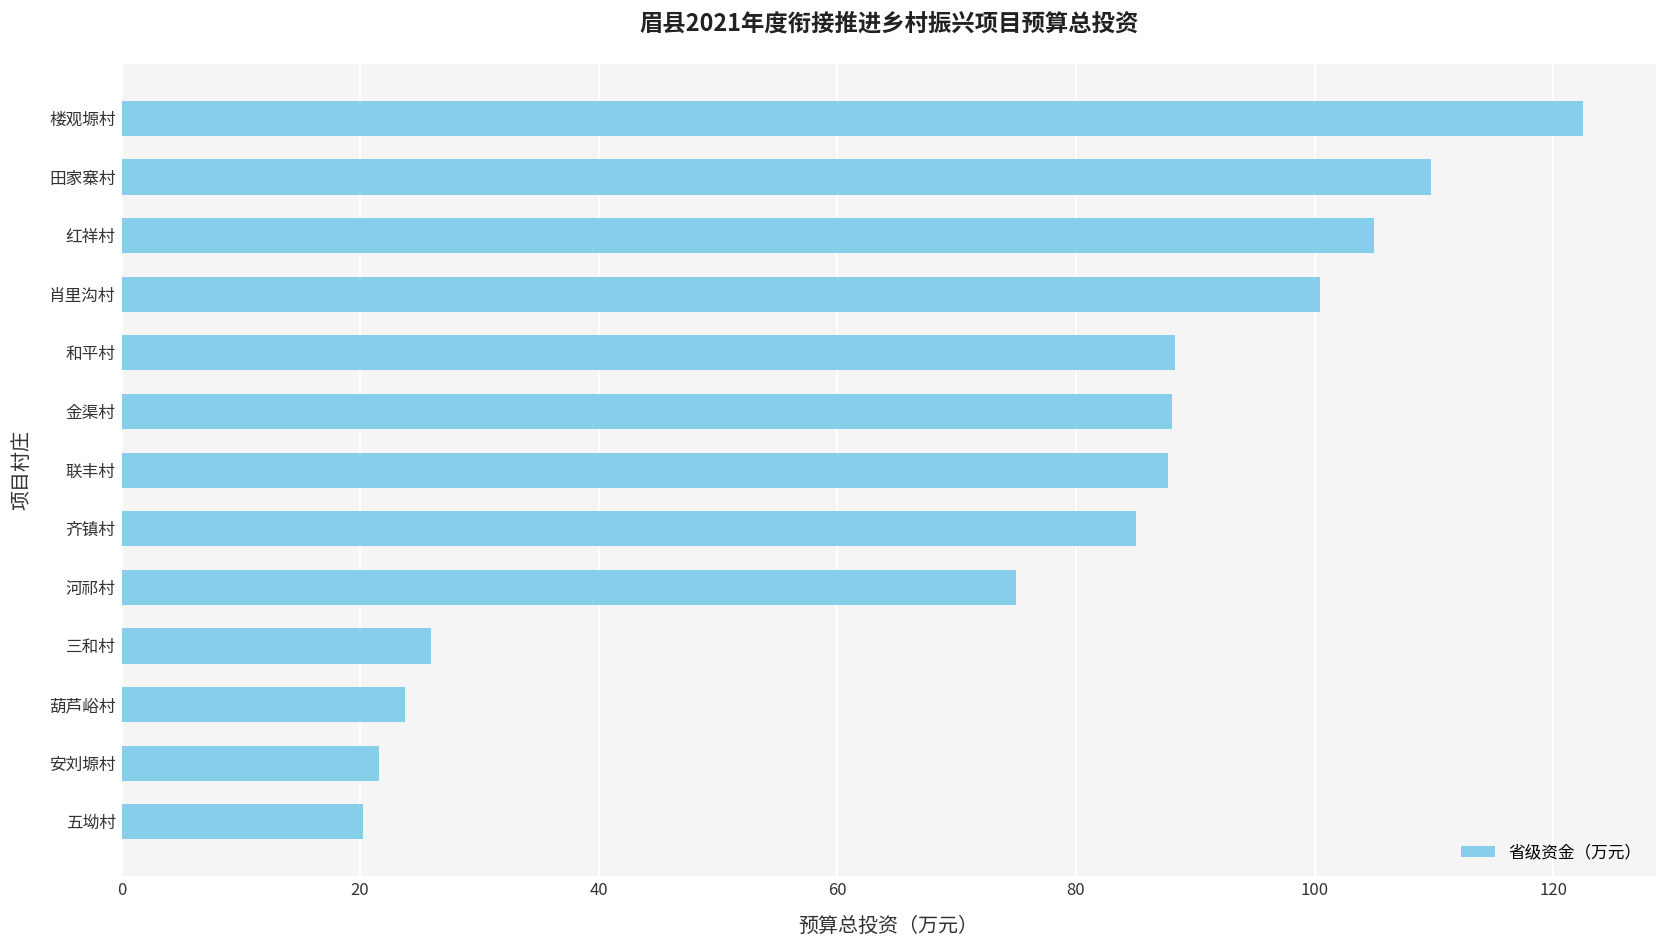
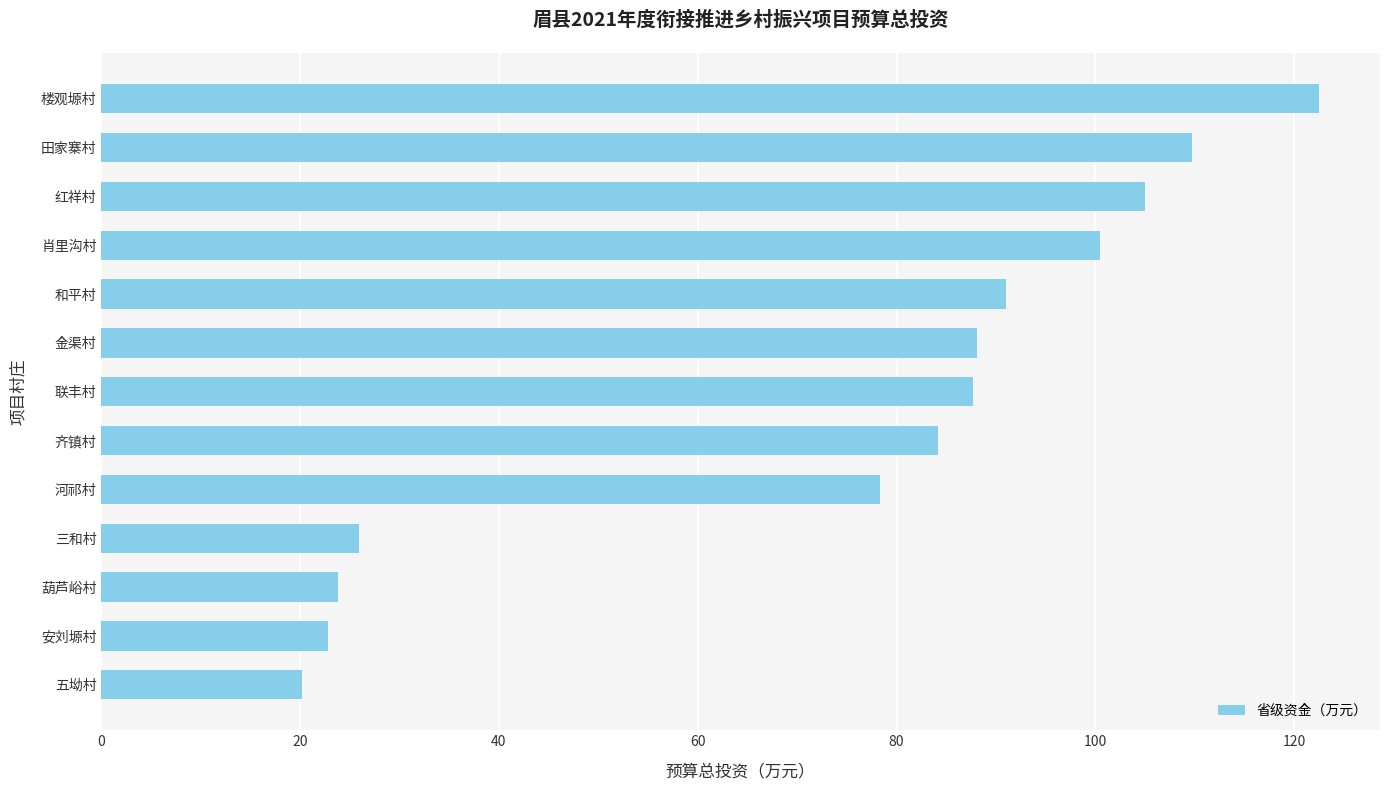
  {
    "楼观塬村": 123,
    "田家寨村": 110,
    "红祥村": 105,
    "肖里沟村": 101,
-   "和平村": 88,
+   "和平村": 91,
    "金渠村": 88,
    "联丰村": 88,
-   "齐镇村": 85,
-   "河祁村": 75,
+   "齐镇村": 84,
+   "河祁村": 78,
    "三和村": 26,
    "葫芦峪村": 24,
-   "安刘塬村": 22,
+   "安刘塬村": 23,
    "五坳村": 20
  }
